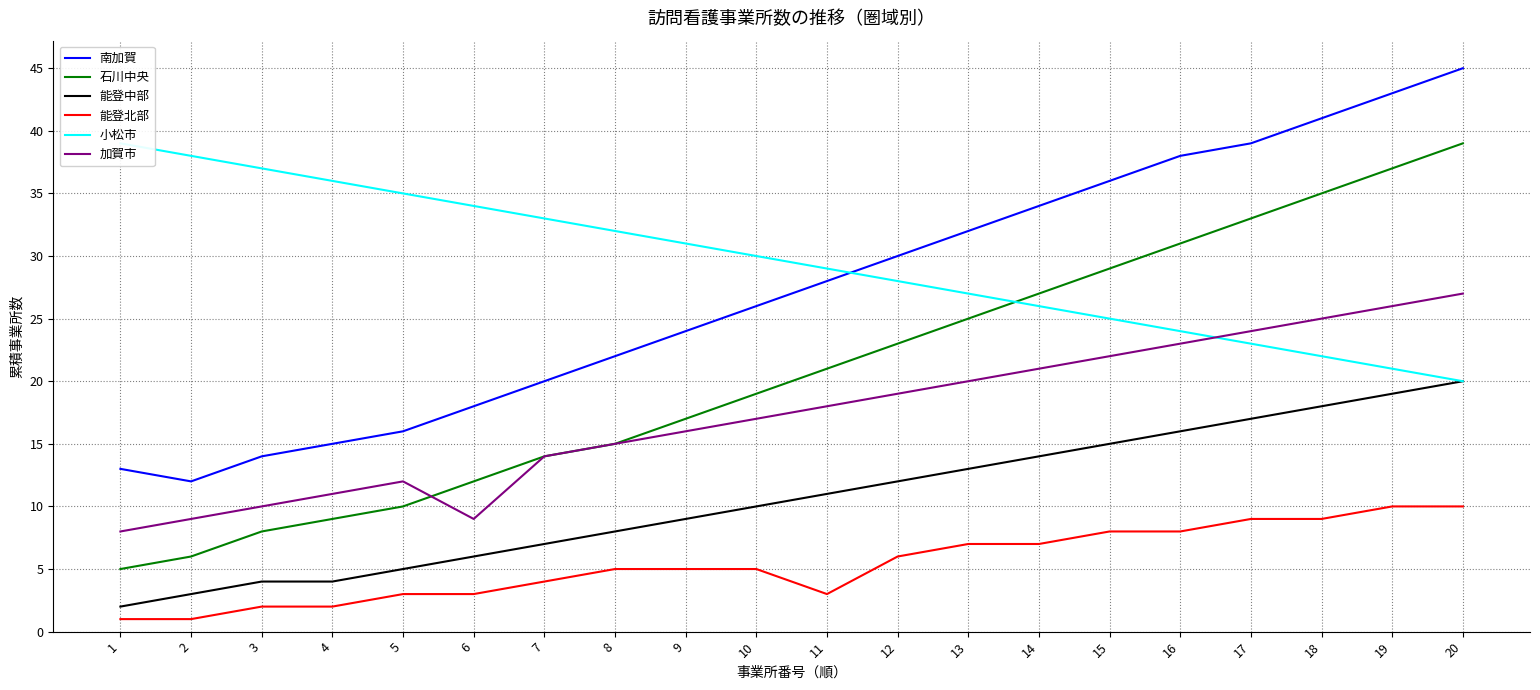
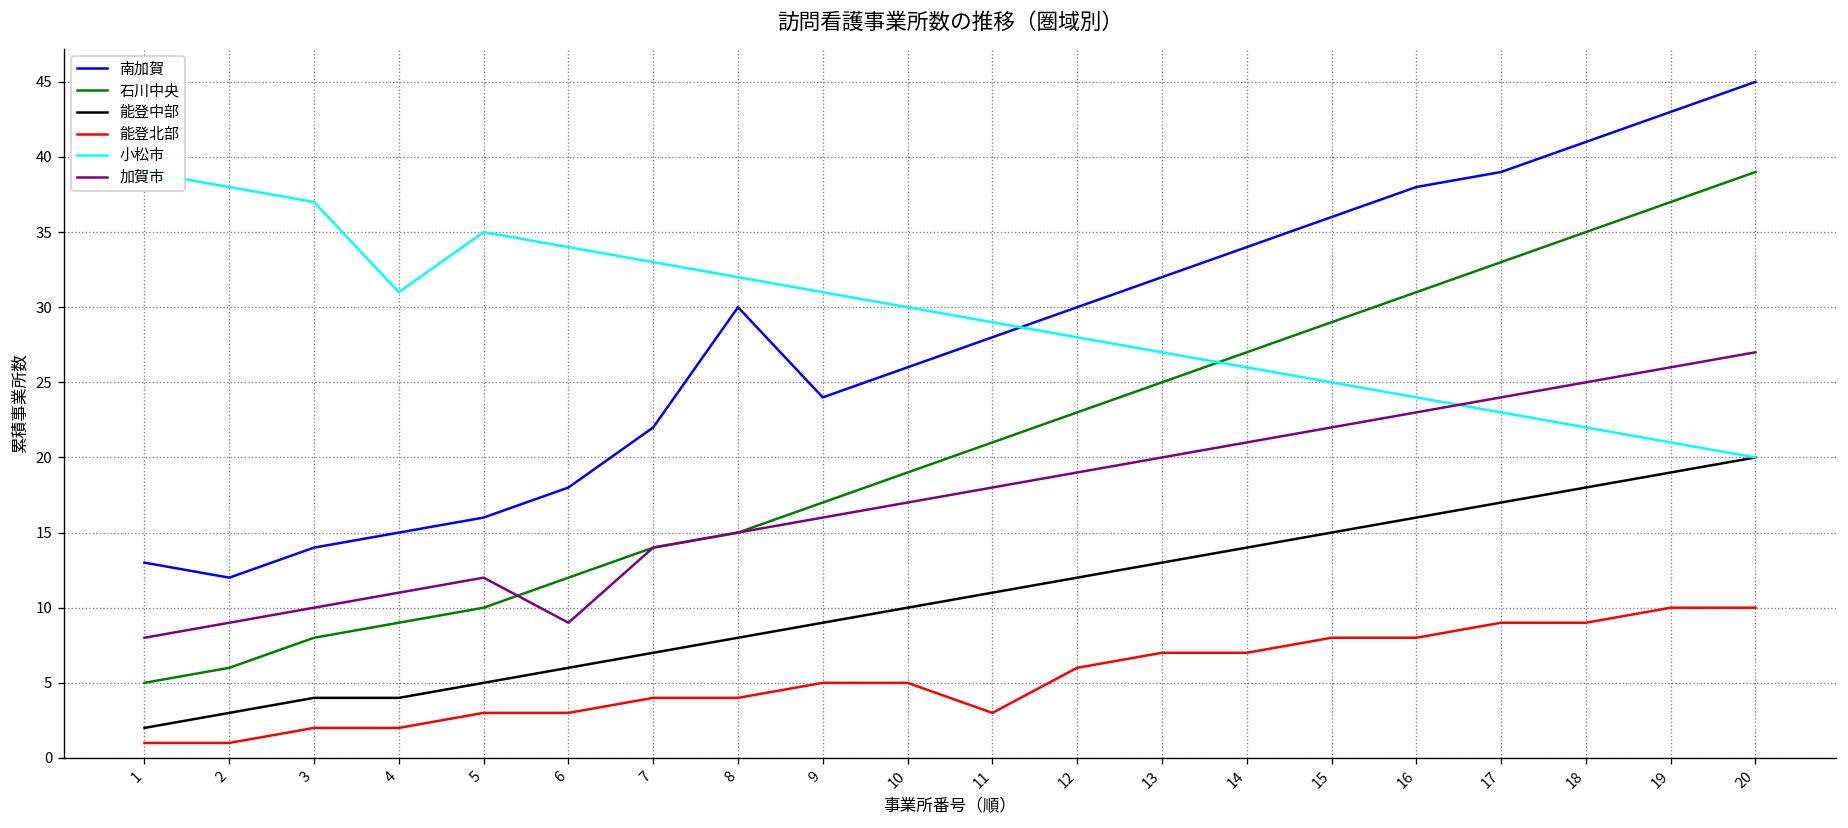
  {
    "南加賀": {
      "1": 13,
      "2": 12,
      "3": 14,
      "4": 15,
      "5": 16,
      "6": 18,
-     "7": 20,
-     "8": 22,
+     "7": 22,
+     "8": 30,
      "9": 24,
      "10": 26,
      "11": 28,
      "12": 30,
      "13": 32,
      "14": 34,
      "15": 36,
      "16": 38,
      "17": 39,
      "18": 41,
      "19": 43,
      "20": 45
    },
    "石川中央": {
      "1": 5,
      "2": 6,
      "3": 8,
      "4": 9,
      "5": 10,
      "6": 12,
      "9": 17,
      "10": 19,
      "11": 21,
      "12": 23,
      "13": 25,
      "14": 27,
      "15": 29,
      "16": 31,
      "17": 33,
      "18": 35,
      "19": 37,
      "20": 39
    },
    "能登中部": {
      "1": 2,
      "2": 3,
      "3": 4,
      "4": 4,
      "5": 5,
      "6": 6,
      "7": 7,
      "8": 8,
      "9": 9,
      "10": 10,
      "11": 11,
      "12": 12,
      "13": 13,
      "14": 14,
      "15": 15,
      "16": 16,
      "17": 17,
      "18": 18,
      "19": 19
    },
    "能登北部": {
      "1": 1,
      "2": 1,
      "3": 2,
      "4": 2,
      "5": 3,
      "6": 3,
      "7": 4,
-     "8": 5,
+     "8": 4,
      "9": 5,
      "10": 5,
      "11": 3,
      "12": 6,
      "13": 7,
      "14": 7,
      "15": 8,
      "16": 8,
      "17": 9,
      "18": 9,
      "19": 10,
      "20": 10
    },
    "小松市": {
      "2": 38,
      "3": 37,
-     "4": 36,
+     "4": 31,
      "5": 35,
      "6": 34,
      "7": 33,
      "8": 32,
      "9": 31,
      "10": 30,
      "11": 29,
      "12": 28,
      "13": 27,
      "14": 26,
      "15": 25,
      "16": 24,
      "17": 23,
      "18": 22,
      "19": 21
    },
    "加賀市": {
      "1": 8,
      "2": 9,
      "3": 10,
      "4": 11,
      "5": 12,
      "6": 9,
      "9": 16,
      "10": 17,
      "11": 18,
      "12": 19,
      "13": 20,
      "14": 21,
      "15": 22,
      "16": 23,
      "17": 24,
      "18": 25,
      "19": 26,
      "20": 27
    }
  }
